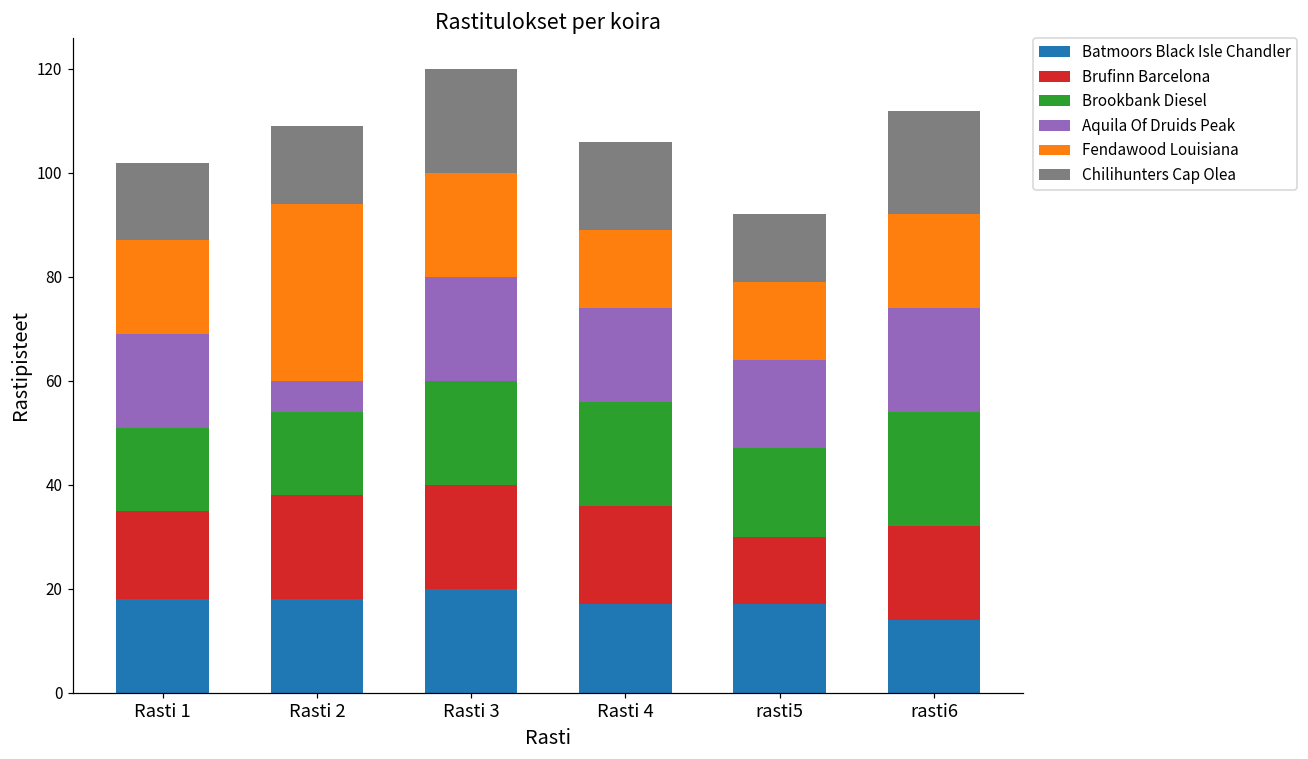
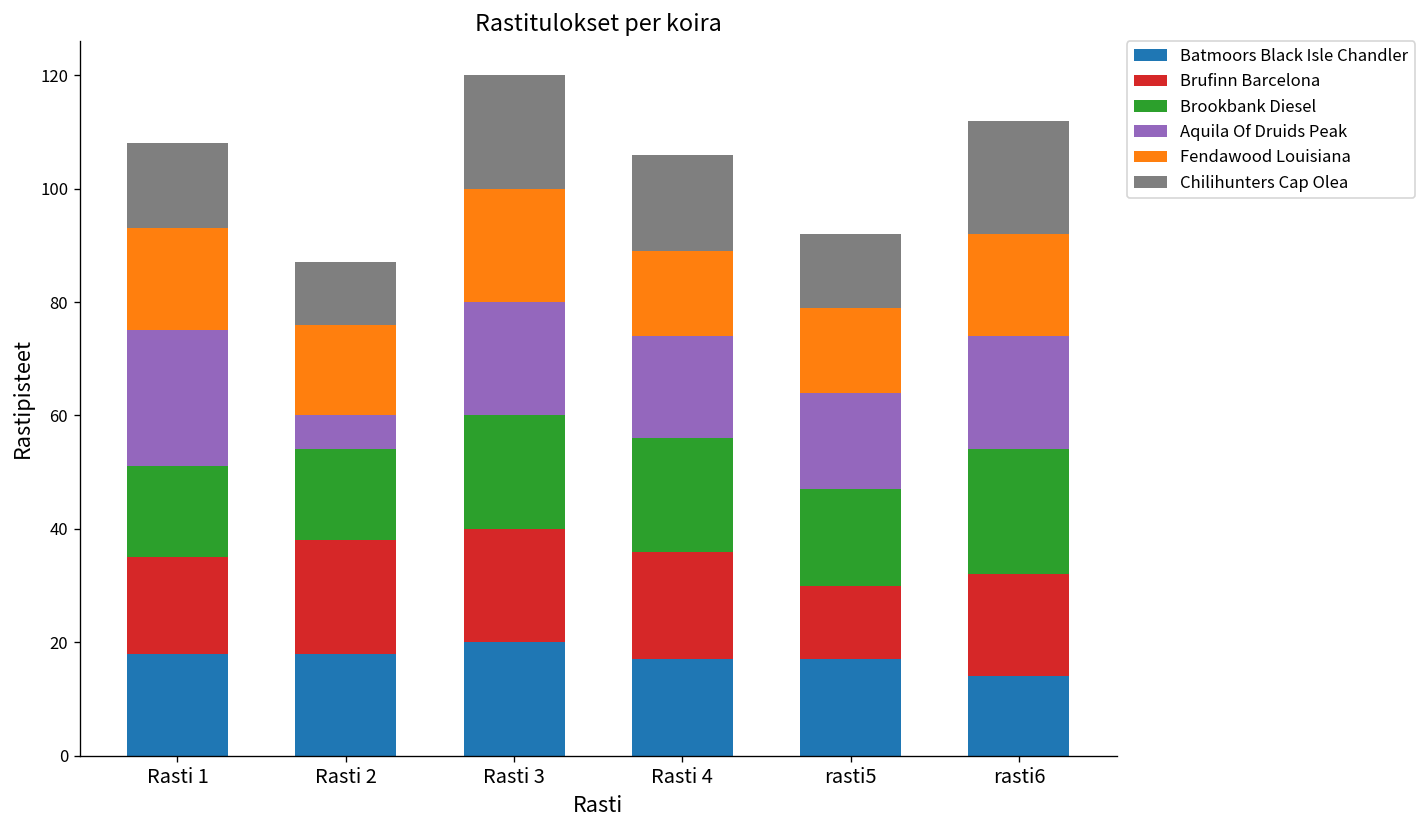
  {
    "Batmoors Black Isle Chandler": {
      "Rasti 1": 18,
      "Rasti 2": 18,
      "Rasti 3": 20,
      "Rasti 4": 17,
      "rasti5": 17,
      "rasti6": 14
    },
    "Brufinn Barcelona": {
      "Rasti 1": 17,
      "Rasti 2": 20,
      "Rasti 3": 20,
      "Rasti 4": 19,
      "rasti5": 13,
      "rasti6": 18
    },
    "Brookbank Diesel": {
      "Rasti 1": 16,
      "Rasti 2": 16,
      "Rasti 3": 20,
      "Rasti 4": 20,
      "rasti5": 17,
      "rasti6": 22
    },
    "Aquila Of Druids Peak": {
-     "Rasti 1": 18,
+     "Rasti 1": 24,
      "Rasti 2": 6,
      "Rasti 3": 20,
      "Rasti 4": 18,
      "rasti5": 17,
      "rasti6": 20
    },
    "Fendawood Louisiana": {
      "Rasti 1": 18,
-     "Rasti 2": 34,
+     "Rasti 2": 16,
      "Rasti 3": 20,
      "Rasti 4": 15,
      "rasti5": 15,
      "rasti6": 18
    },
    "Chilihunters Cap Olea": {
      "Rasti 1": 15,
-     "Rasti 2": 15,
+     "Rasti 2": 11,
      "Rasti 3": 20,
      "Rasti 4": 17,
      "rasti5": 13,
      "rasti6": 20
    }
  }
